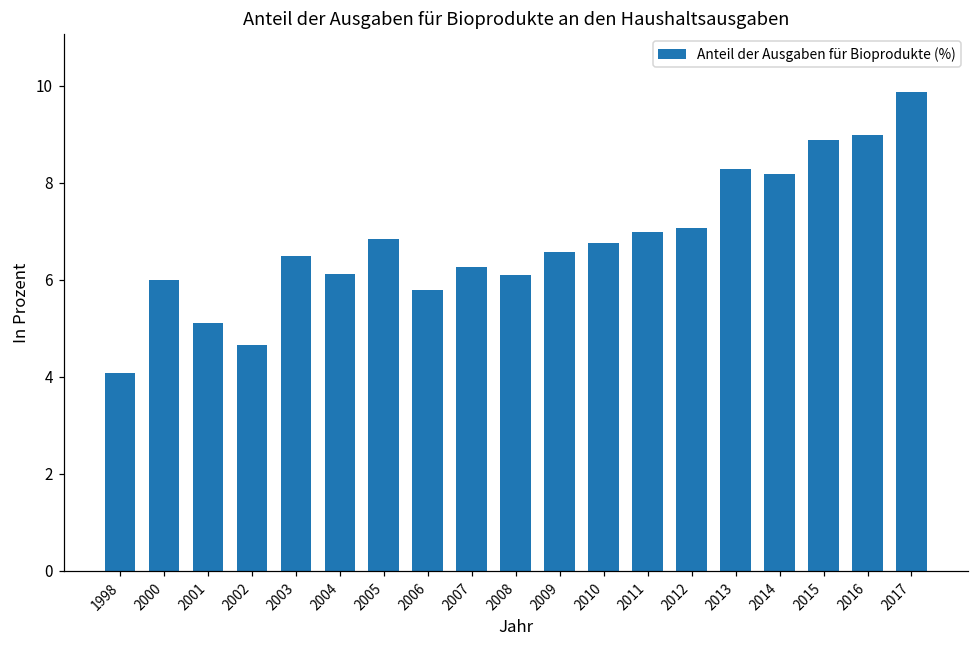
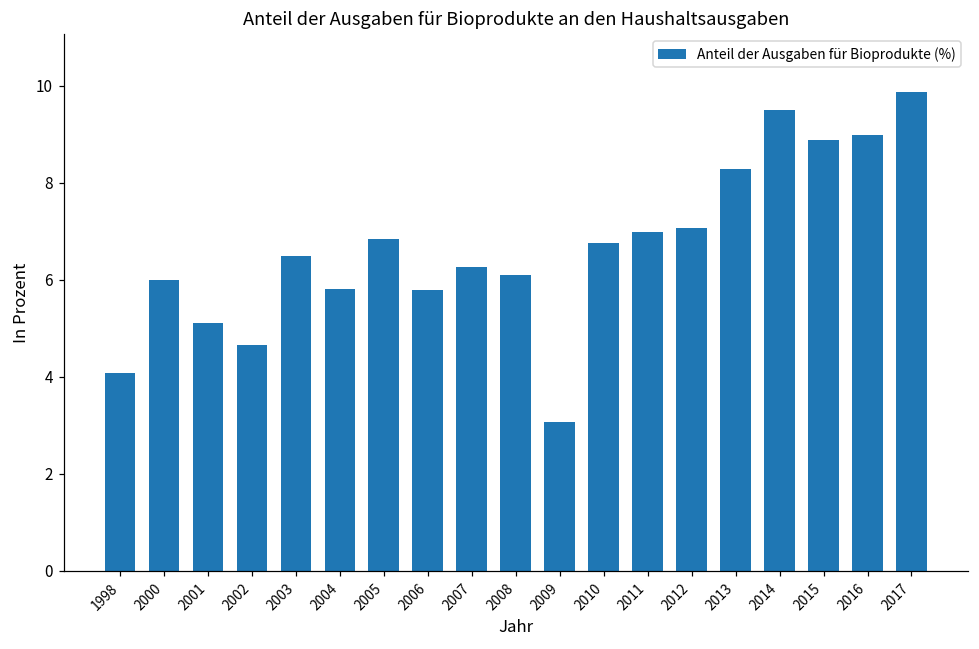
  {
    "1998": 4.1,
    "2000": 6.0,
    "2001": 5.1,
    "2002": 4.6,
    "2003": 6.5,
-   "2004": 6.1,
+   "2004": 5.8,
    "2005": 6.8,
    "2006": 5.8,
    "2007": 6.3,
    "2008": 6.1,
-   "2009": 6.6,
+   "2009": 3.1,
    "2010": 6.8,
    "2011": 7.0,
    "2012": 7.1,
    "2013": 8.3,
-   "2014": 8.2,
+   "2014": 9.5,
    "2015": 8.9,
    "2016": 9.0,
    "2017": 9.9
  }
